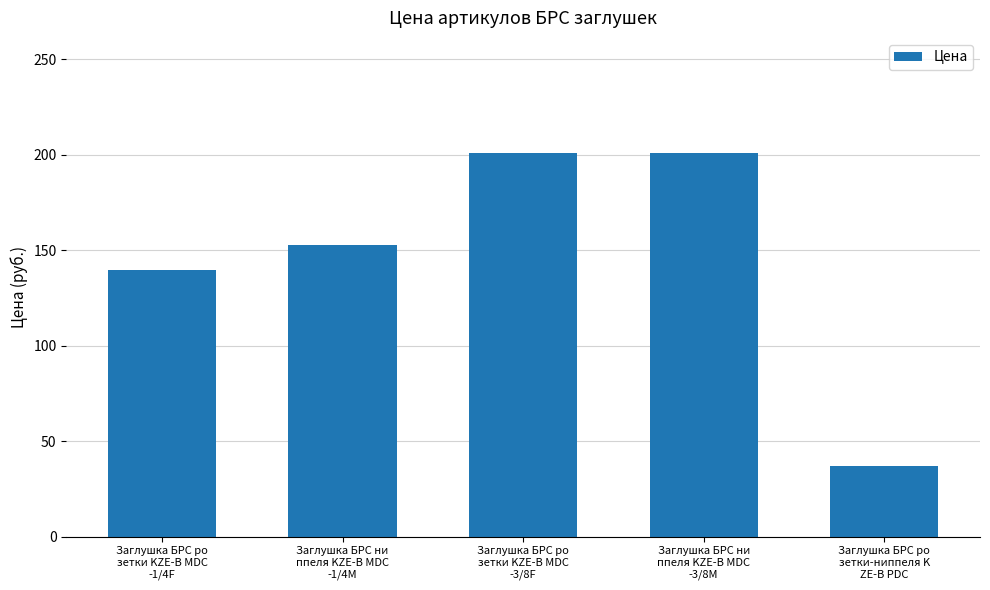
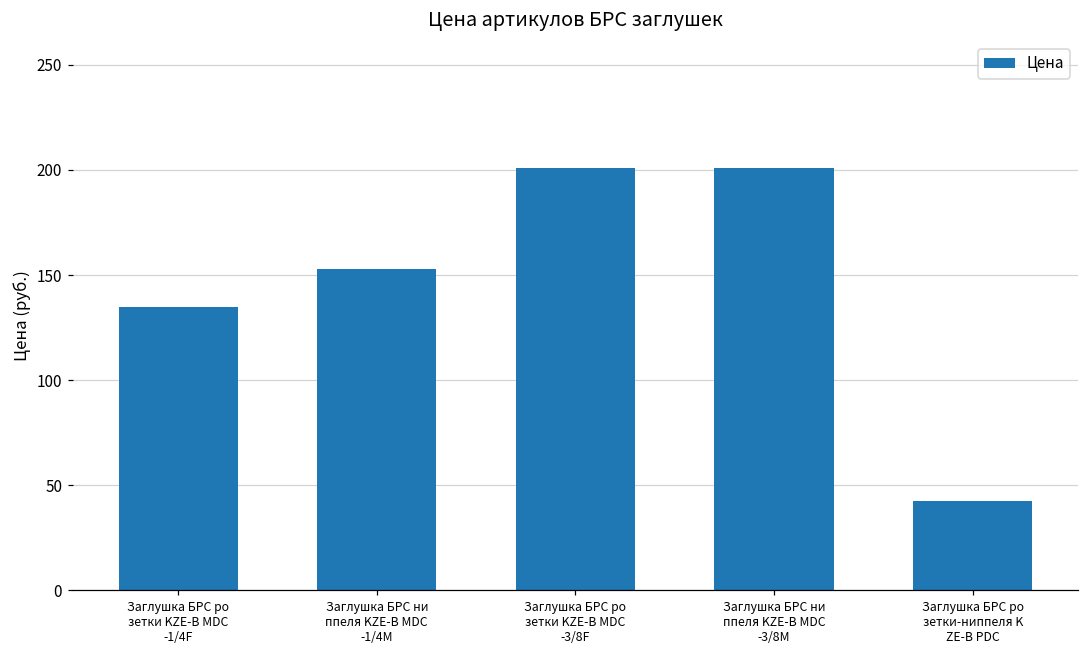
  {
-   "Заглушка БРС ро зетки KZE-B MDC -1/4F": 139,
+   "Заглушка БРС ро зетки KZE-B MDC -1/4F": 135,
    "Заглушка БРС ни ппеля KZE-B MDC -1/4M": 153,
    "Заглушка БРС ро зетки KZE-B MDC -3/8F": 201,
    "Заглушка БРС ни ппеля KZE-B MDC -3/8M": 201,
-   "Заглушка БРС ро зетки-ниппеля K ZE-B PDC": 37
+   "Заглушка БРС ро зетки-ниппеля K ZE-B PDC": 43
  }
